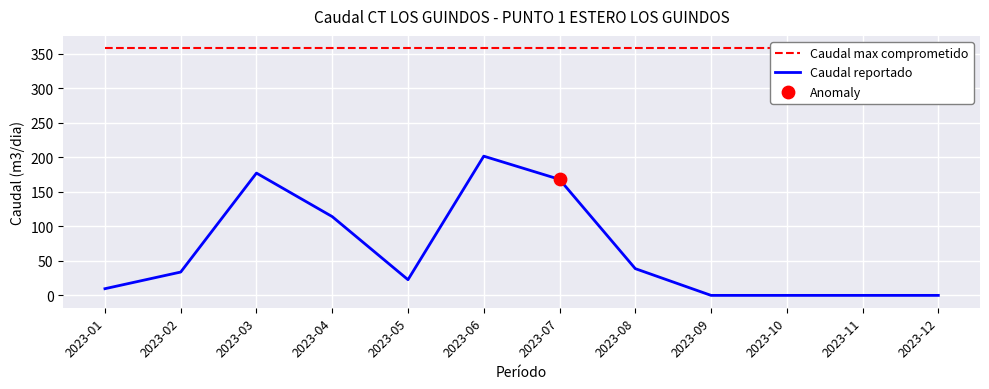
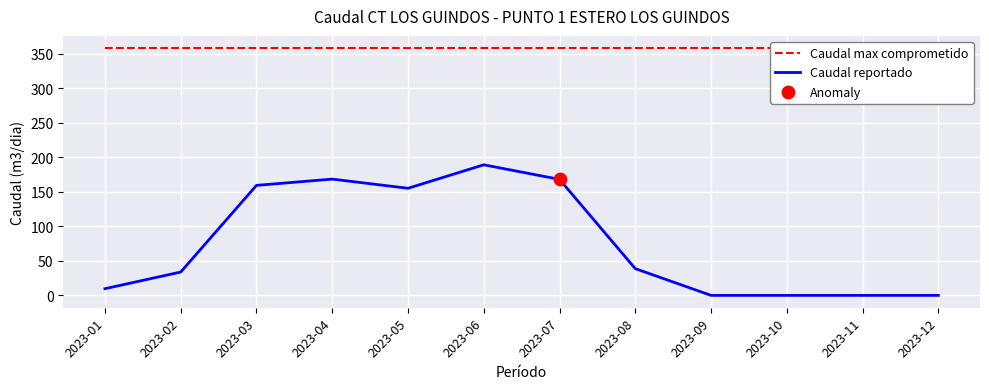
  {
    "Caudal reportado": {
      "2023-01": 10,
      "2023-02": 30,
-     "2023-03": 180,
-     "2023-04": 110,
-     "2023-05": 20,
-     "2023-06": 200,
+     "2023-03": 160,
+     "2023-04": 170,
+     "2023-05": 160,
+     "2023-06": 190,
      "2023-08": 40,
      "2023-09": 0,
      "2023-10": 0,
      "2023-11": 0,
      "2023-12": 0
    }
  }
